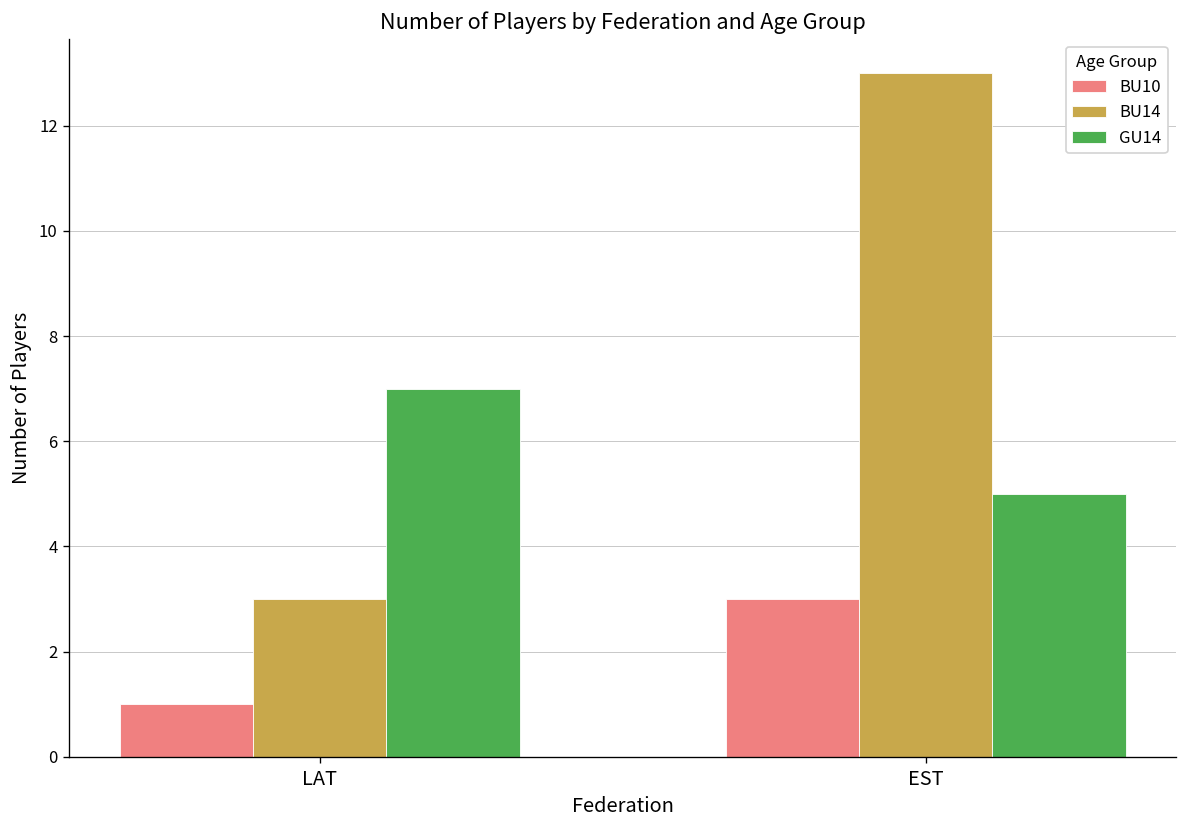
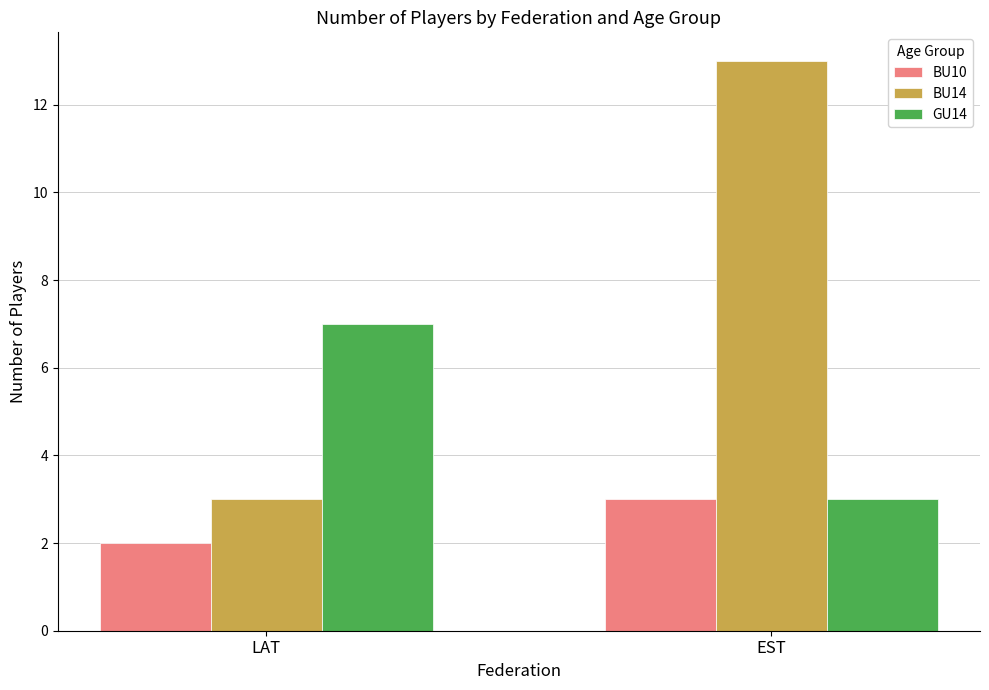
  {
    "BU10": {
-     "LAT": 1,
+     "LAT": 2,
      "EST": 3
    },
    "BU14": {
      "LAT": 3,
      "EST": 13
    },
    "GU14": {
      "LAT": 7,
-     "EST": 5
+     "EST": 3
    }
  }
